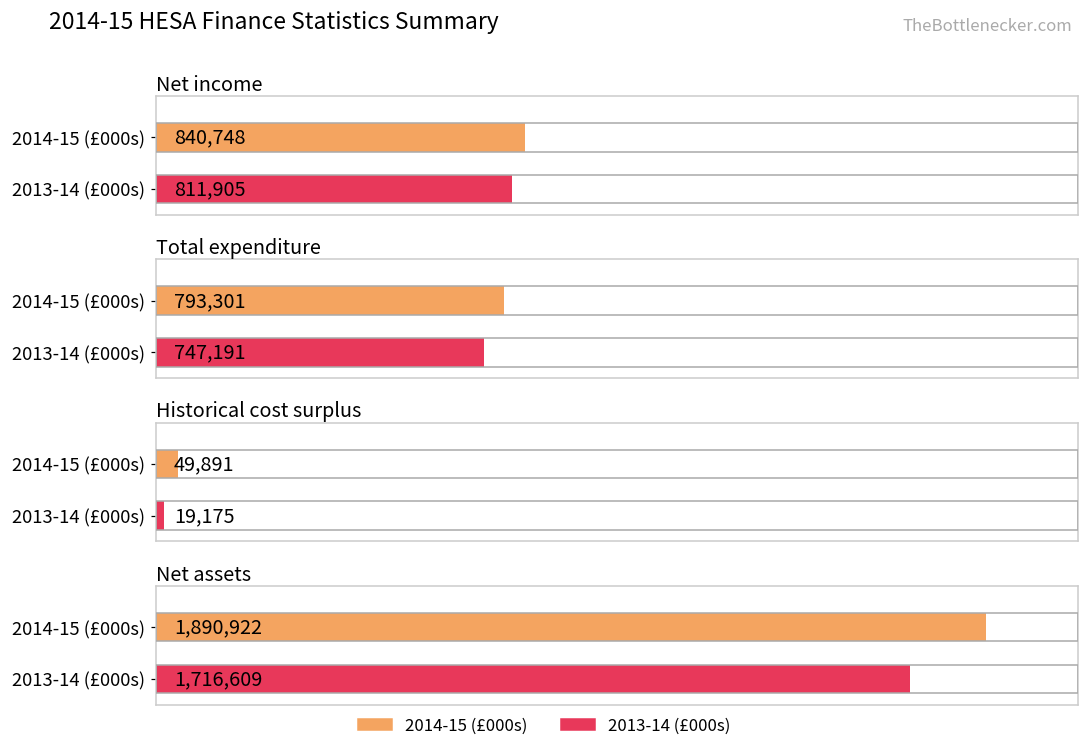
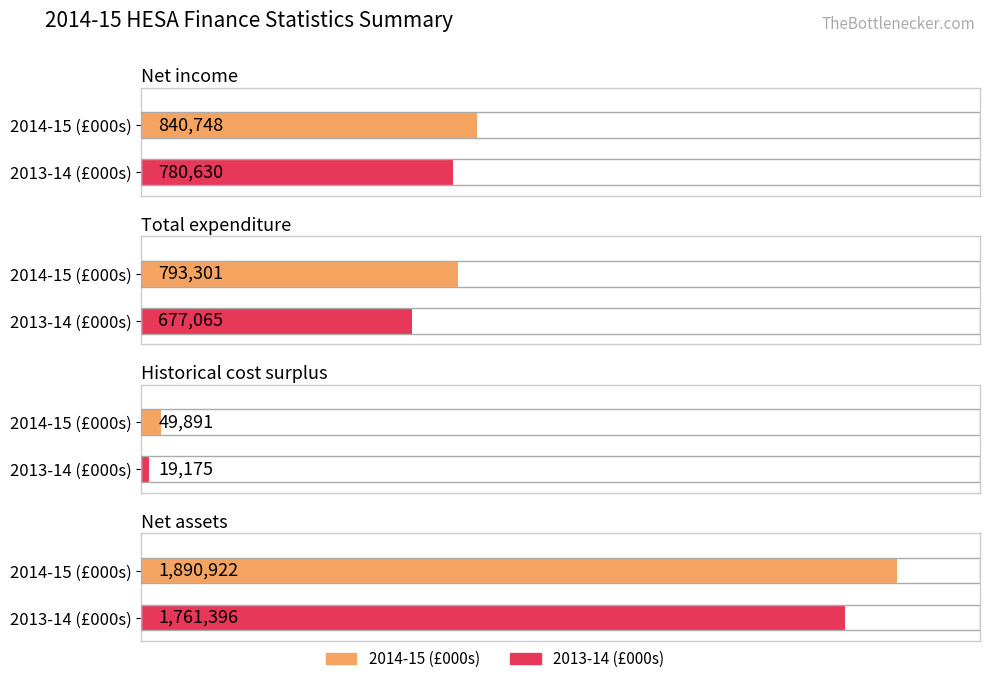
  {
    "Net income": {
      "2014-15 (£000s)": "840,748",
-     "2013-14 (£000s)": "811,905"
+     "2013-14 (£000s)": "780,630"
    },
    "Total expenditure": {
      "2014-15 (£000s)": "793,301",
-     "2013-14 (£000s)": "747,191"
+     "2013-14 (£000s)": "677,065"
    },
    "Historical cost surplus": {
      "2014-15 (£000s)": "49,891",
      "2013-14 (£000s)": "19,175"
    },
    "Net assets": {
      "2014-15 (£000s)": "1,890,922",
-     "2013-14 (£000s)": "1,716,609"
+     "2013-14 (£000s)": "1,761,396"
    }
  }
